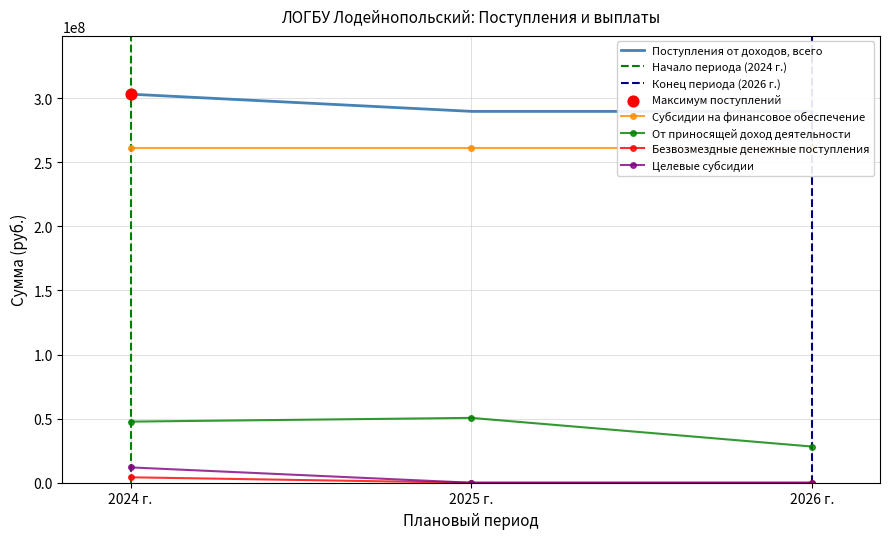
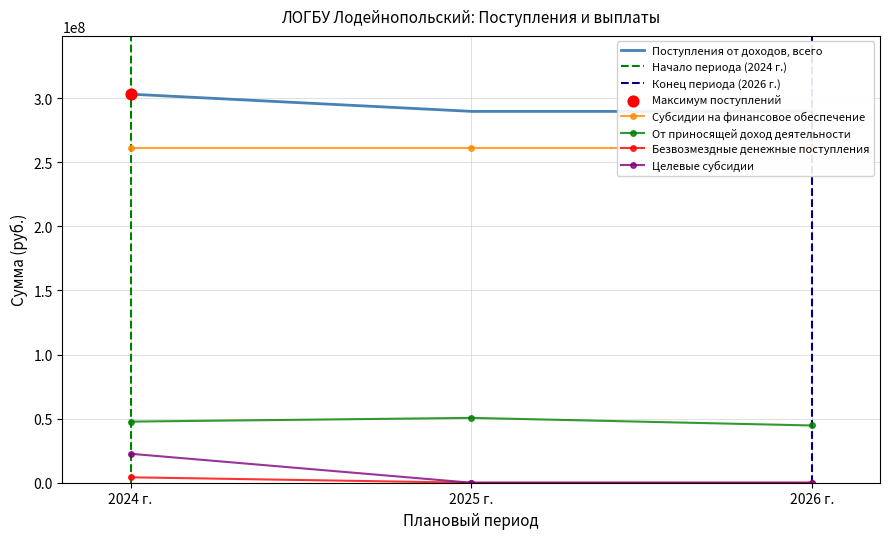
  {
    "Субсидии на финансовое обеспечение": {
      "2024 г.": 261000000,
      "2025 г.": 261000000
    },
    "От приносящей доход деятельности": {
      "2024 г.": 48000000,
      "2025 г.": 51000000,
-     "2026 г.": 28000000
+     "2026 г.": 45000000
    },
    "Целевые субсидии": {
-     "2024 г.": 12000000
+     "2024 г.": 23000000
    }
  }
